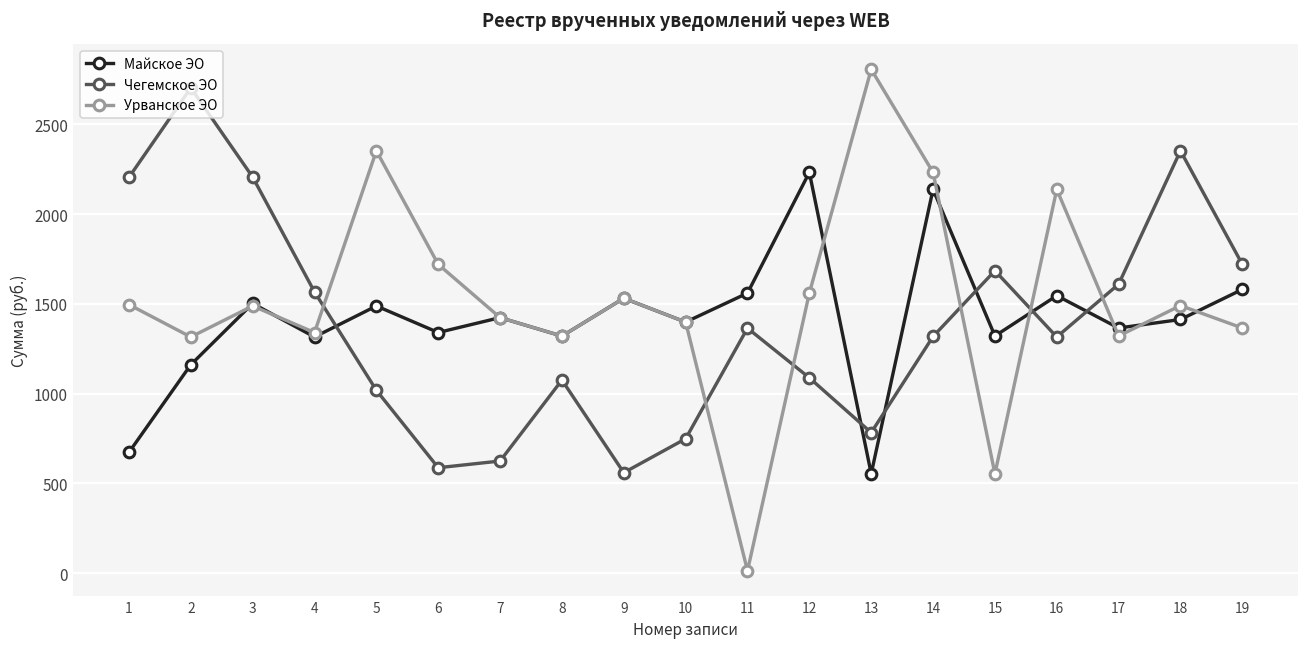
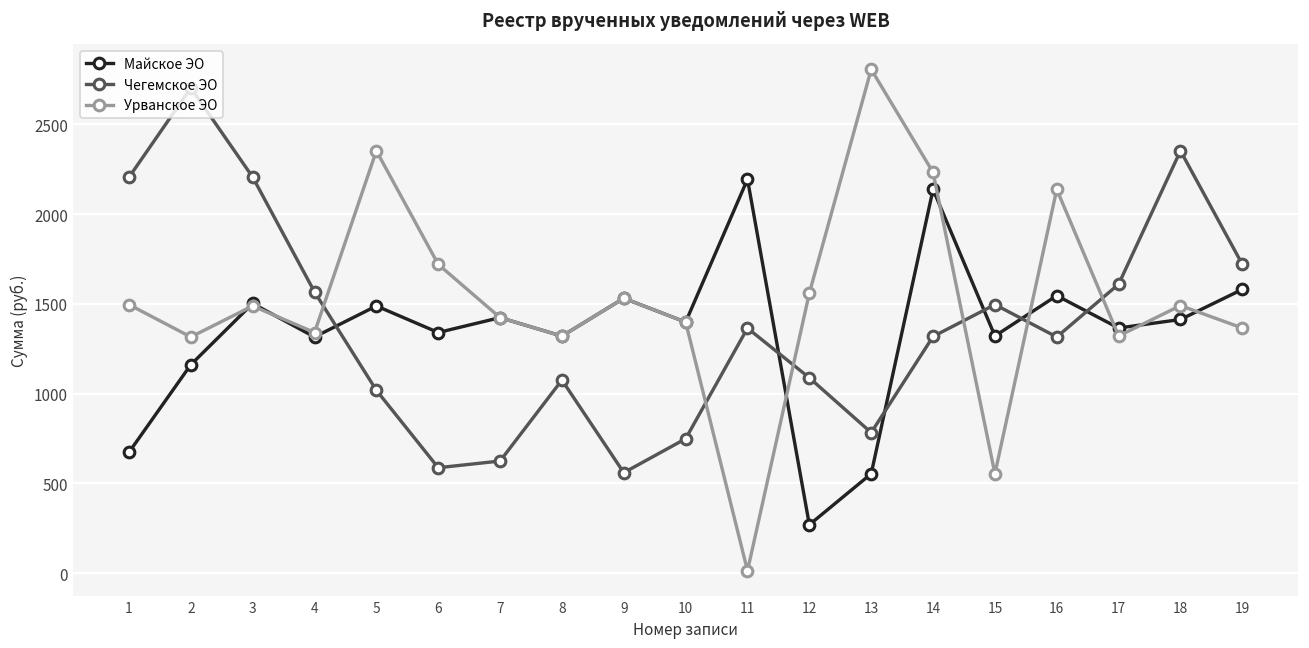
  {
    "Майское ЭО": {
      "1": 670,
      "2": 1160,
      "4": 1320,
      "5": 1490,
      "6": 1340,
-     "11": 1560,
-     "12": 2230,
+     "11": 2190,
+     "12": 270,
      "13": 550,
      "14": 2140,
      "15": 1320,
      "16": 1550,
      "17": 1370,
      "18": 1410,
      "19": 1580
    },
    "Чегемское ЭО": {
      "1": 2210,
      "3": 2210,
      "4": 1570,
      "5": 1020,
      "6": 590,
      "7": 620,
      "8": 1080,
      "9": 560,
      "10": 750,
      "11": 1360,
      "12": 1090,
      "13": 780,
      "14": 1320,
-     "15": 1680,
+     "15": 1500,
      "16": 1320,
      "17": 1610,
      "18": 2350,
      "19": 1720
    },
    "Урванское ЭО": {
      "1": 1500,
      "2": 1320,
      "4": 1340,
      "5": 2350,
      "6": 1720,
      "11": 10,
      "12": 1560,
      "13": 2810,
      "14": 2230,
      "15": 550,
      "16": 2140,
      "17": 1320,
      "18": 1490,
      "19": 1370
    }
  }
